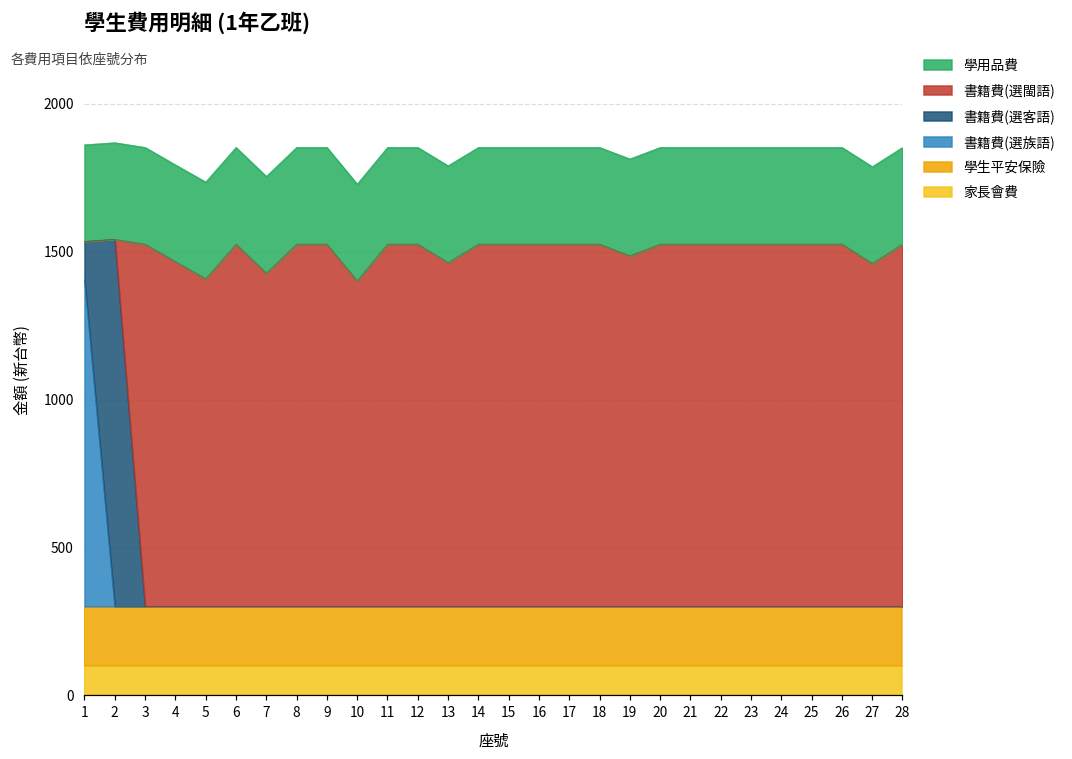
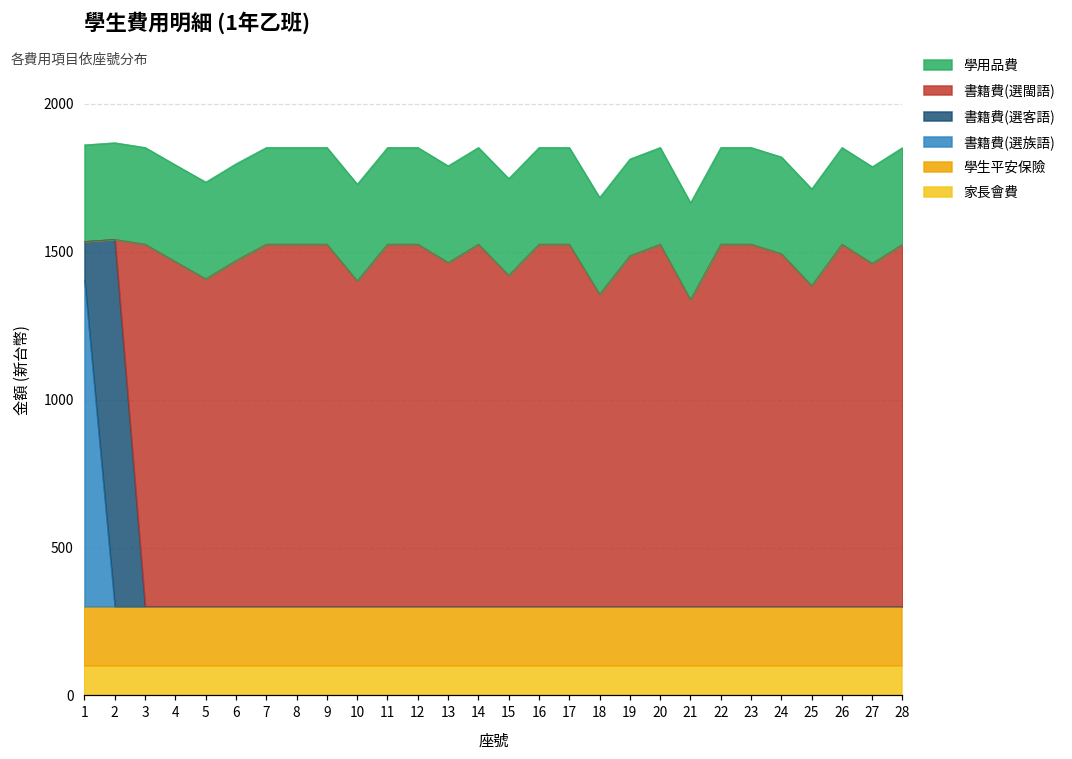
  {
    "書籍費(選族語)": {
      "1": 1110
    },
    "書籍費(選閩語)": {
      "3": 1230,
      "4": 1170,
      "5": 1110,
-     "6": 1230,
-     "7": 1130,
+     "6": 1170,
+     "7": 1230,
      "8": 1230,
      "9": 1230,
      "10": 1100,
      "11": 1230,
      "12": 1230,
      "13": 1160,
      "14": 1230,
-     "15": 1230,
+     "15": 1120,
      "16": 1230,
      "17": 1230,
-     "18": 1230,
+     "18": 1060,
      "19": 1190,
      "20": 1230,
-     "21": 1230,
+     "21": 1040,
      "22": 1230,
      "23": 1230,
-     "24": 1230,
-     "25": 1230,
+     "24": 1190,
+     "25": 1090,
      "26": 1230,
      "27": 1160,
      "28": 1230
    },
    "學用品費": {
      "1": 330,
      "2": 330,
      "3": 330,
      "4": 330,
      "5": 330,
      "6": 330,
      "7": 330,
      "8": 330,
      "9": 330,
      "10": 330,
      "11": 330,
      "12": 330,
      "13": 330,
      "14": 330,
      "15": 330,
      "16": 330,
      "17": 330,
      "18": 330,
      "19": 330,
      "20": 330,
      "21": 330,
      "22": 330,
      "23": 330,
      "24": 330,
      "25": 330,
      "26": 330,
      "27": 330,
      "28": 330
    }
  }
